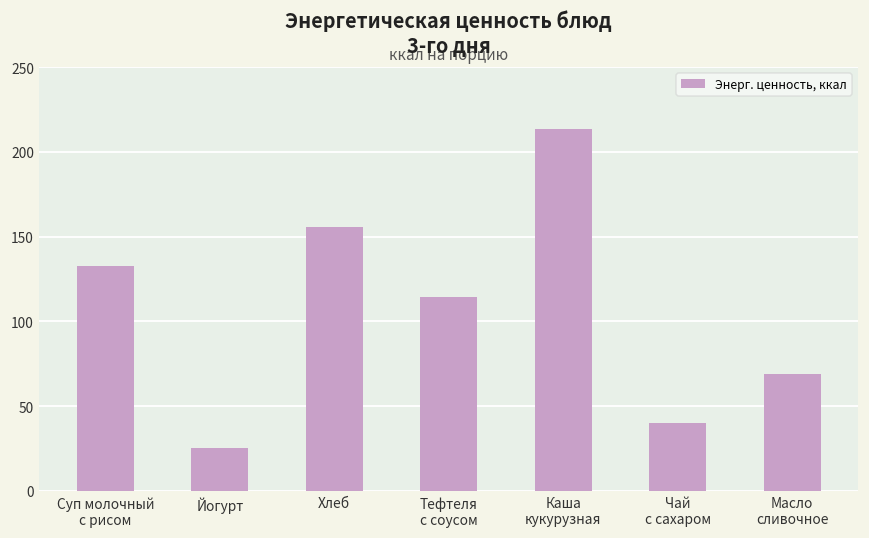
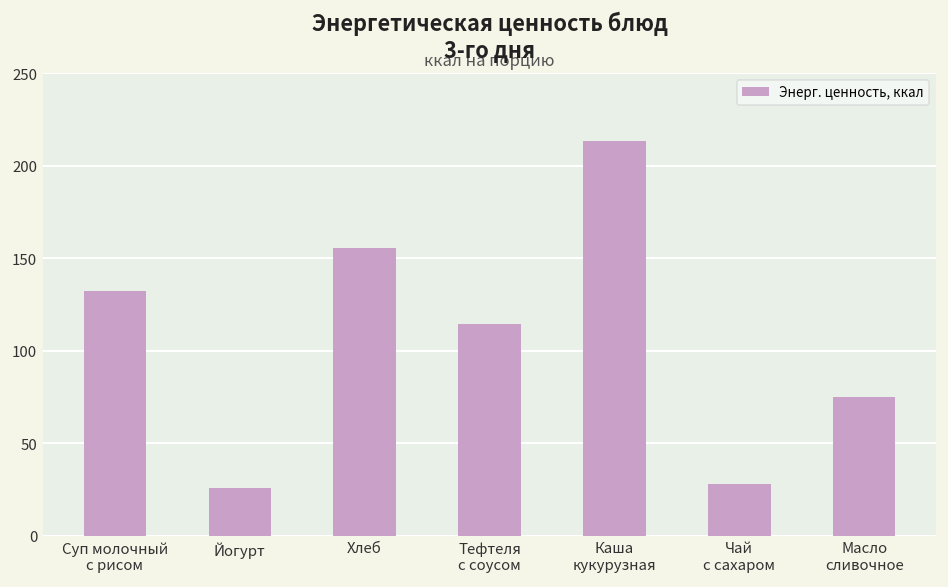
  {
    "Суп молочный с рисом": 132,
    "Йогурт": 26,
    "Хлеб": 155,
    "Тефтеля с соусом": 114,
    "Каша кукурузная": 214,
-   "Чай с сахаром": 40,
-   "Масло сливочное": 69
+   "Чай с сахаром": 28,
+   "Масло сливочное": 75
  }
